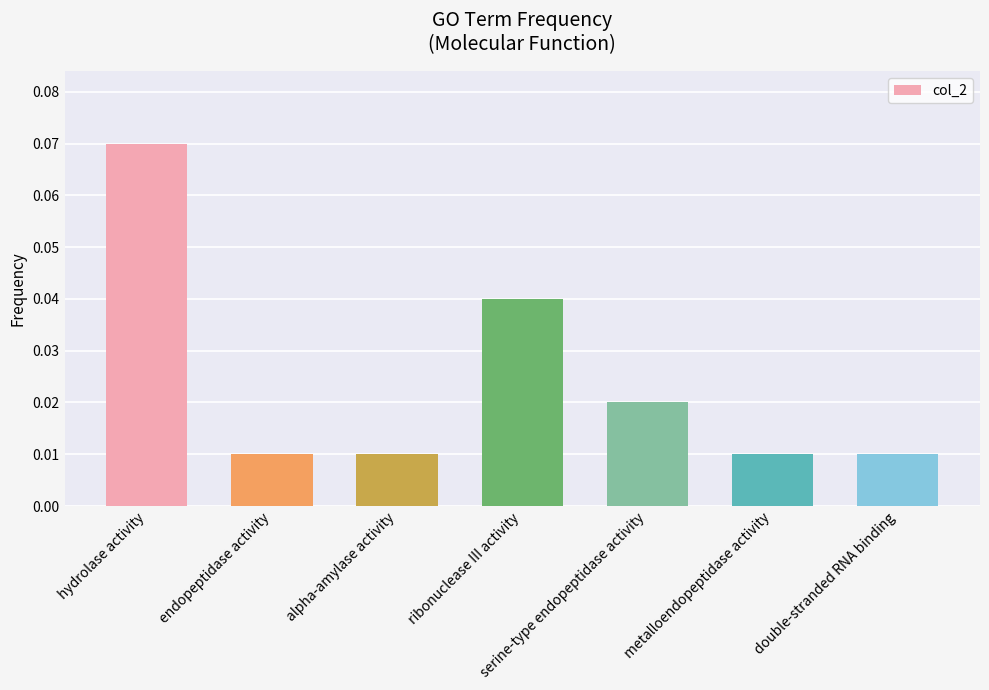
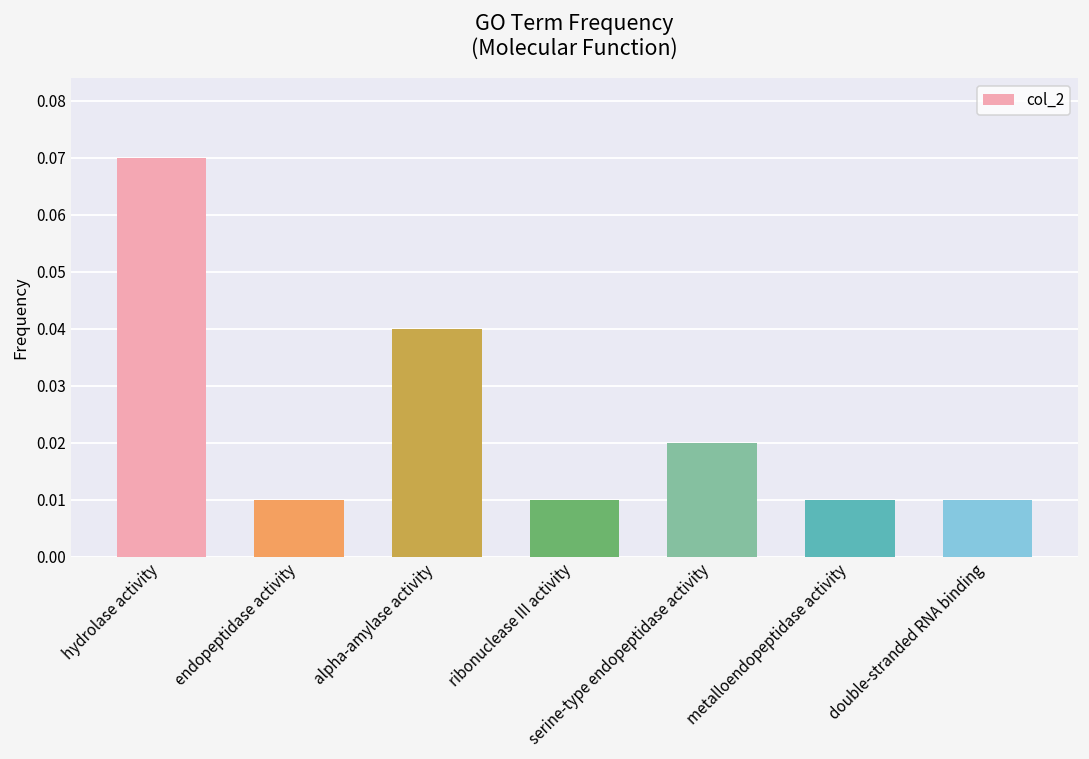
  {
    "hydrolase activity": 0.07,
    "endopeptidase activity": 0.01,
-   "alpha-amylase activity": 0.01,
-   "ribonuclease III activity": 0.04,
+   "alpha-amylase activity": 0.04,
+   "ribonuclease III activity": 0.01,
    "serine-type endopeptidase activity": 0.02,
    "metalloendopeptidase activity": 0.01,
    "double-stranded RNA binding": 0.01
  }
